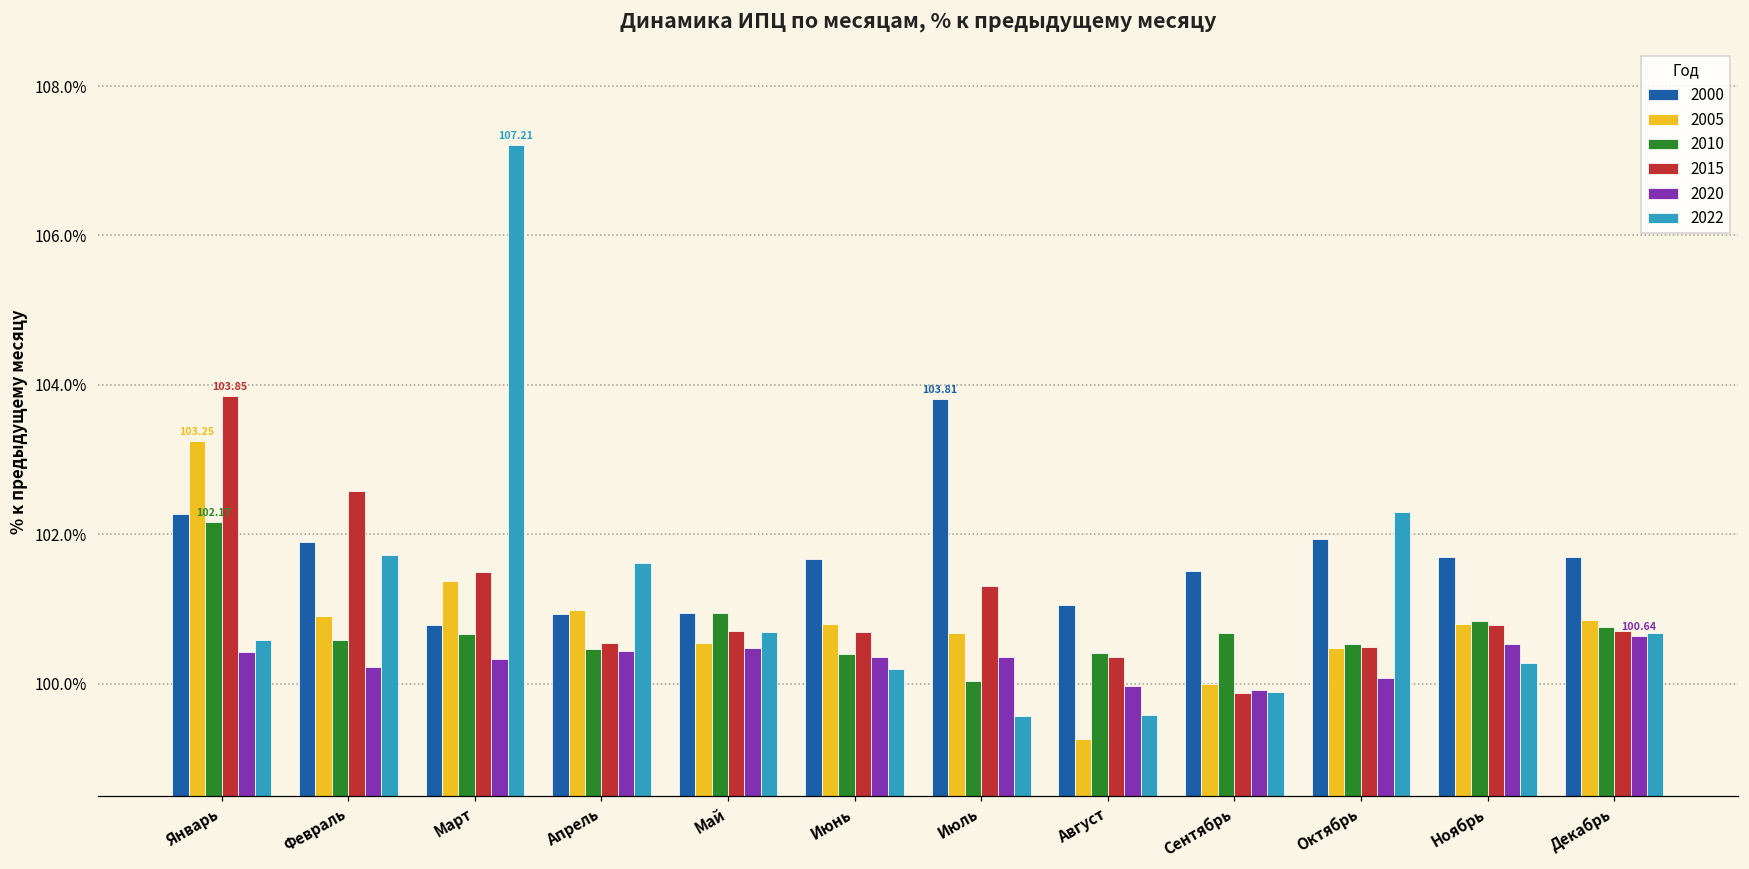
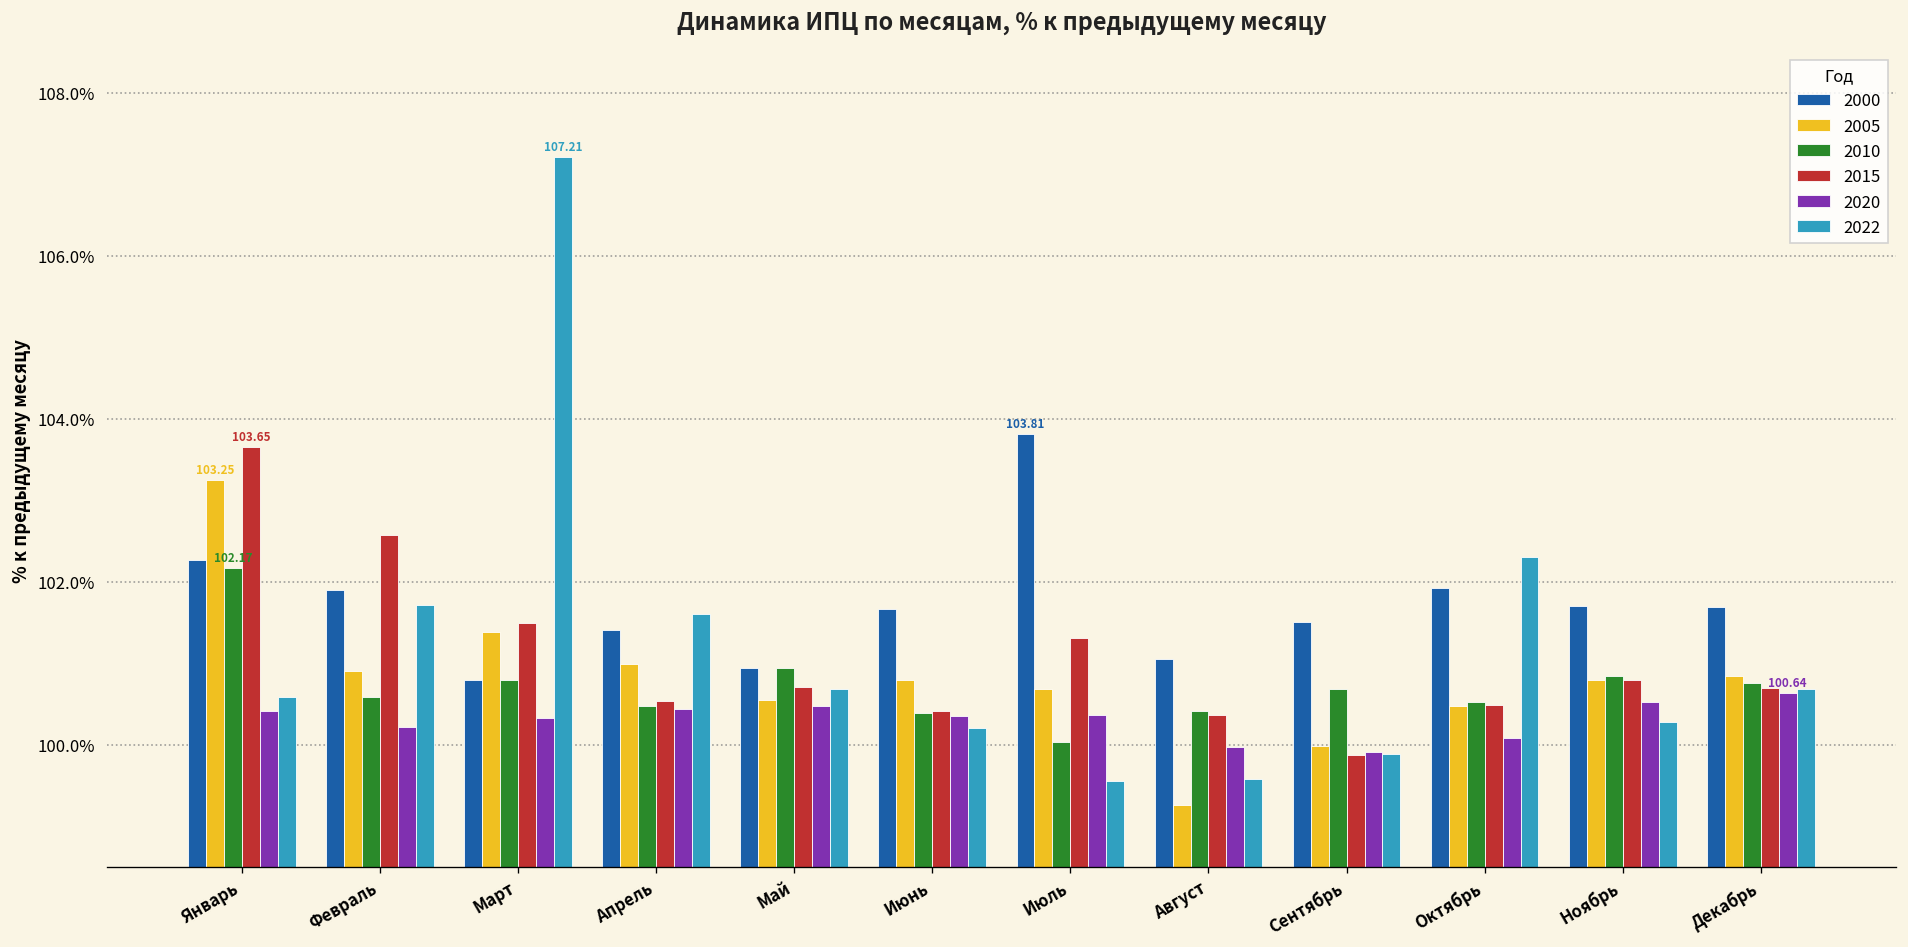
  {
    "2000": {
      "Январь": "102.3%",
      "Февраль": "101.9%",
      "Март": "100.8%",
-     "Апрель": "100.9%",
+     "Апрель": "101.4%",
      "Май": "100.9%",
      "Июнь": "101.7%",
      "Август": "101.1%",
      "Сентябрь": "101.5%",
      "Октябрь": "101.9%",
      "Ноябрь": "101.7%",
      "Декабрь": "101.7%"
    },
    "2005": {
      "Январь": "103.25"
    },
    "2010": {
      "Февраль": "100.6%",
-     "Март": "100.7%",
+     "Март": "100.8%",
      "Апрель": "100.5%",
      "Май": "100.9%",
      "Июнь": "100.4%",
      "Июль": "100.0%",
      "Август": "100.4%",
      "Сентябрь": "100.7%",
      "Октябрь": "100.5%",
      "Ноябрь": "100.8%",
      "Декабрь": "100.8%"
    },
    "2015": {
-     "Январь": "103.85",
-     "Июнь": "100.7%"
+     "Январь": "103.65",
+     "Июнь": "100.4%"
    },
    "2020": {
      "Декабрь": "100.64"
    },
    "2022": {
      "Март": "107.21"
    }
  }
